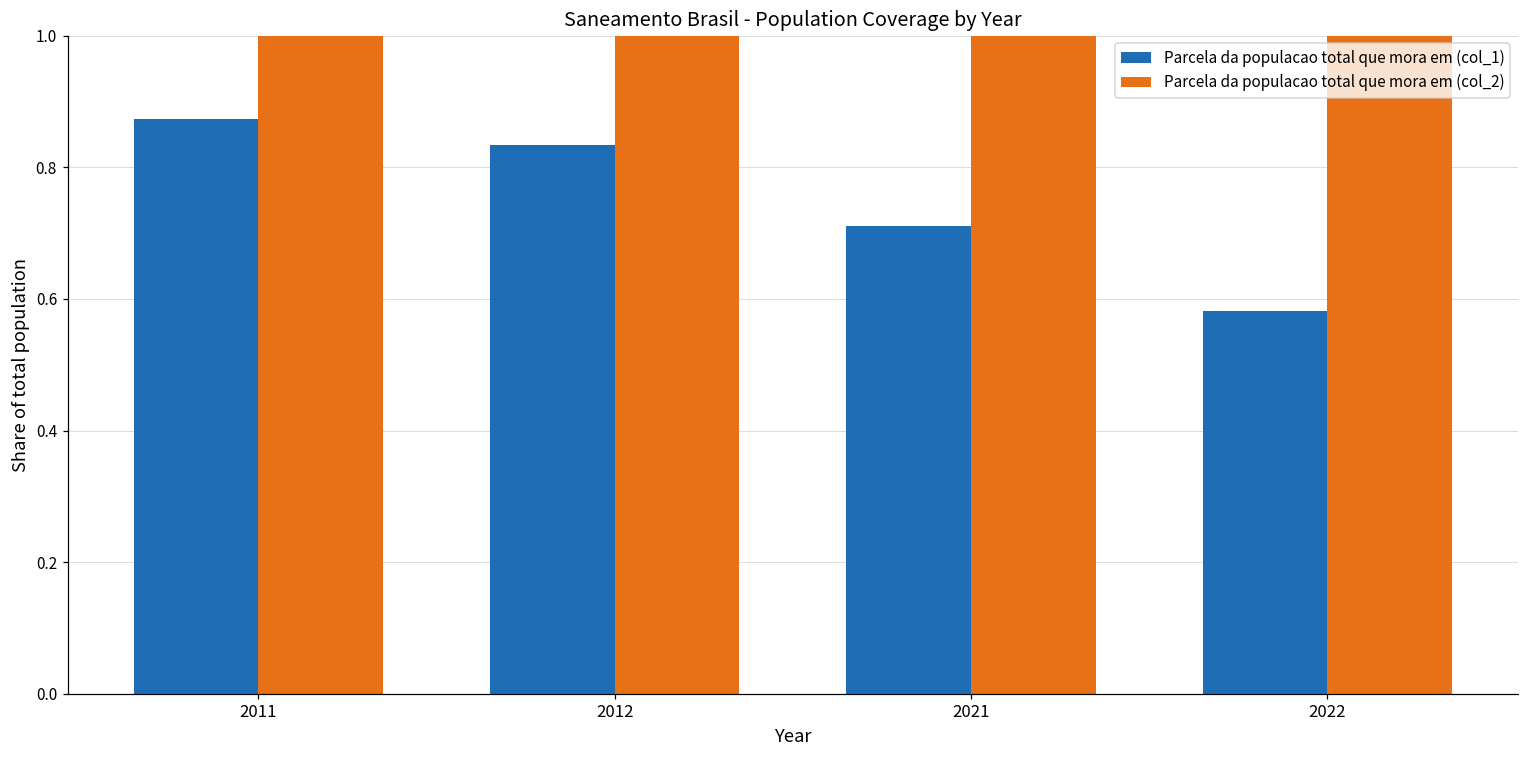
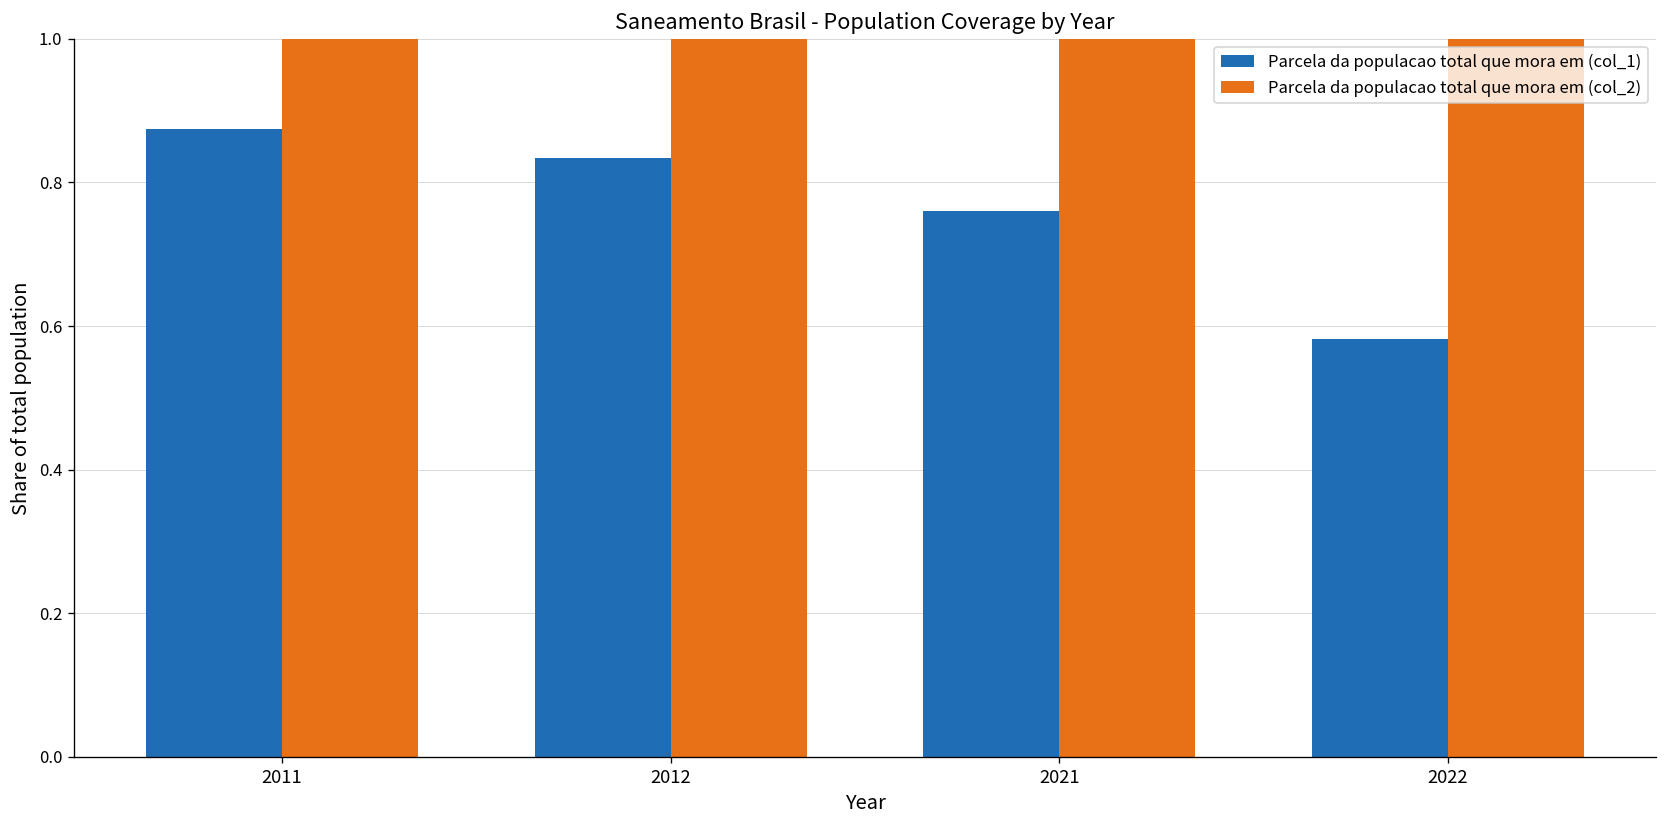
  {
    "Parcela da populacao total que mora em (col_1)": {
      "2011": 0.87,
      "2012": 0.83,
-     "2021": 0.71,
+     "2021": 0.76,
      "2022": 0.58
    },
    "Parcela da populacao total que mora em (col_2)": {
      "2011": 1.00,
      "2012": 1.00,
      "2021": 1.00,
      "2022": 1.00
    }
  }
